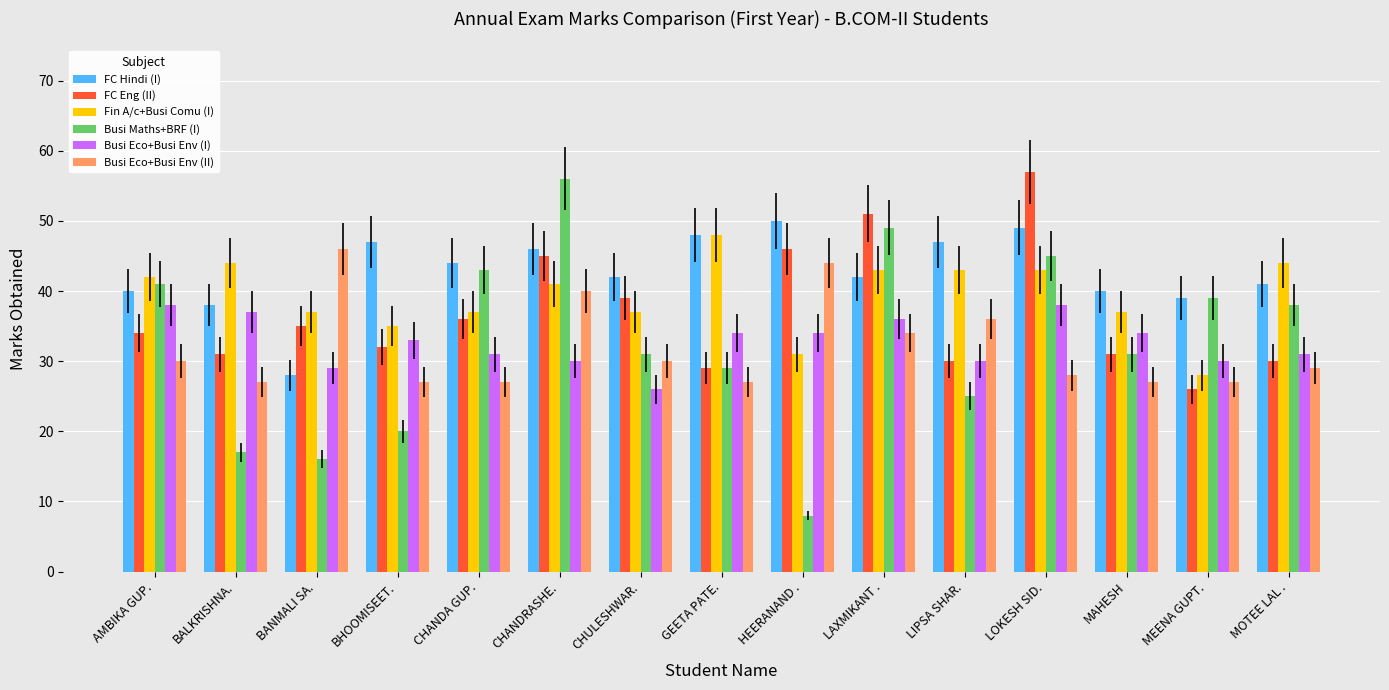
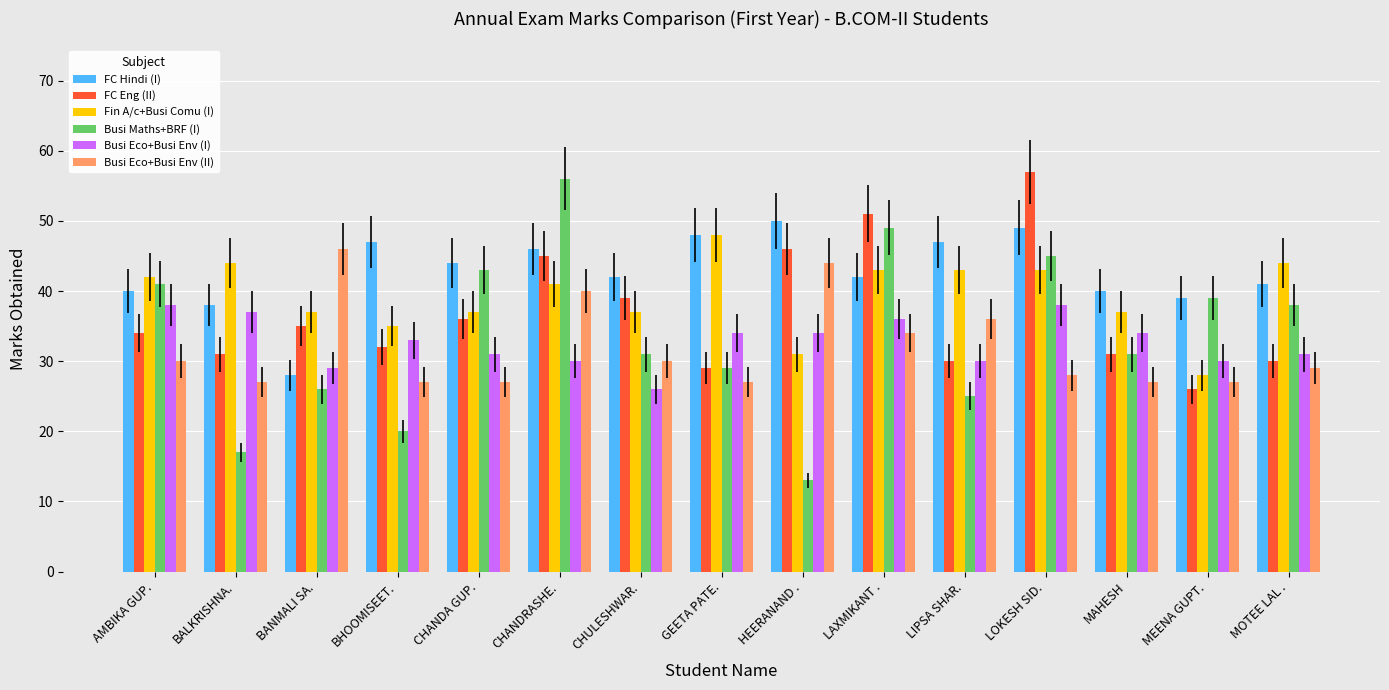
  {
    "FC Hindi (I)": {
      "AMBIKA GUP.": 40,
      "BALKRISHNA.": 38,
      "BANMALI SA.": 28,
      "BHOOMISEET.": 47,
      "CHANDA GUP.": 44,
      "CHANDRASHE.": 46,
      "CHULESHWAR.": 42,
      "GEETA PATE.": 48,
      "HEERANAND .": 50,
      "LAXMIKANT .": 42,
      "LIPSA SHAR.": 47,
      "LOKESH SID.": 49,
      "MAHESH": 40,
      "MEENA GUPT.": 39,
      "MOTEE LAL .": 41
    },
    "FC Eng (II)": {
      "AMBIKA GUP.": 34,
      "BALKRISHNA.": 31,
      "BANMALI SA.": 35,
      "BHOOMISEET.": 32,
      "CHANDA GUP.": 36,
      "CHANDRASHE.": 45,
      "CHULESHWAR.": 39,
      "GEETA PATE.": 29,
      "HEERANAND .": 46,
      "LAXMIKANT .": 51,
      "LIPSA SHAR.": 30,
      "LOKESH SID.": 57,
      "MAHESH": 31,
      "MEENA GUPT.": 26,
      "MOTEE LAL .": 30
    },
    "Fin A/c+Busi Comu (I)": {
      "AMBIKA GUP.": 42,
      "BALKRISHNA.": 44,
      "BANMALI SA.": 37,
      "BHOOMISEET.": 35,
      "CHANDA GUP.": 37,
      "CHANDRASHE.": 41,
      "CHULESHWAR.": 37,
      "GEETA PATE.": 48,
      "HEERANAND .": 31,
      "LAXMIKANT .": 43,
      "LIPSA SHAR.": 43,
      "LOKESH SID.": 43,
      "MAHESH": 37,
      "MEENA GUPT.": 28,
      "MOTEE LAL .": 44
    },
    "Busi Maths+BRF (I)": {
      "AMBIKA GUP.": 41,
      "BALKRISHNA.": 17,
-     "BANMALI SA.": 16,
+     "BANMALI SA.": 26,
      "BHOOMISEET.": 20,
      "CHANDA GUP.": 43,
      "CHANDRASHE.": 56,
      "CHULESHWAR.": 31,
      "GEETA PATE.": 29,
-     "HEERANAND .": 8,
+     "HEERANAND .": 13,
      "LAXMIKANT .": 49,
      "LIPSA SHAR.": 25,
      "LOKESH SID.": 45,
      "MAHESH": 31,
      "MEENA GUPT.": 39,
      "MOTEE LAL .": 38
    },
    "Busi Eco+Busi Env (I)": {
      "AMBIKA GUP.": 38,
      "BALKRISHNA.": 37,
      "BANMALI SA.": 29,
      "BHOOMISEET.": 33,
      "CHANDA GUP.": 31,
      "CHANDRASHE.": 30,
      "CHULESHWAR.": 26,
      "GEETA PATE.": 34,
      "HEERANAND .": 34,
      "LAXMIKANT .": 36,
      "LIPSA SHAR.": 30,
      "LOKESH SID.": 38,
      "MAHESH": 34,
      "MEENA GUPT.": 30,
      "MOTEE LAL .": 31
    },
    "Busi Eco+Busi Env (II)": {
      "AMBIKA GUP.": 30,
      "BALKRISHNA.": 27,
      "BANMALI SA.": 46,
      "BHOOMISEET.": 27,
      "CHANDA GUP.": 27,
      "CHANDRASHE.": 40,
      "CHULESHWAR.": 30,
      "GEETA PATE.": 27,
      "HEERANAND .": 44,
      "LAXMIKANT .": 34,
      "LIPSA SHAR.": 36,
      "LOKESH SID.": 28,
      "MAHESH": 27,
      "MEENA GUPT.": 27,
      "MOTEE LAL .": 29
    }
  }
